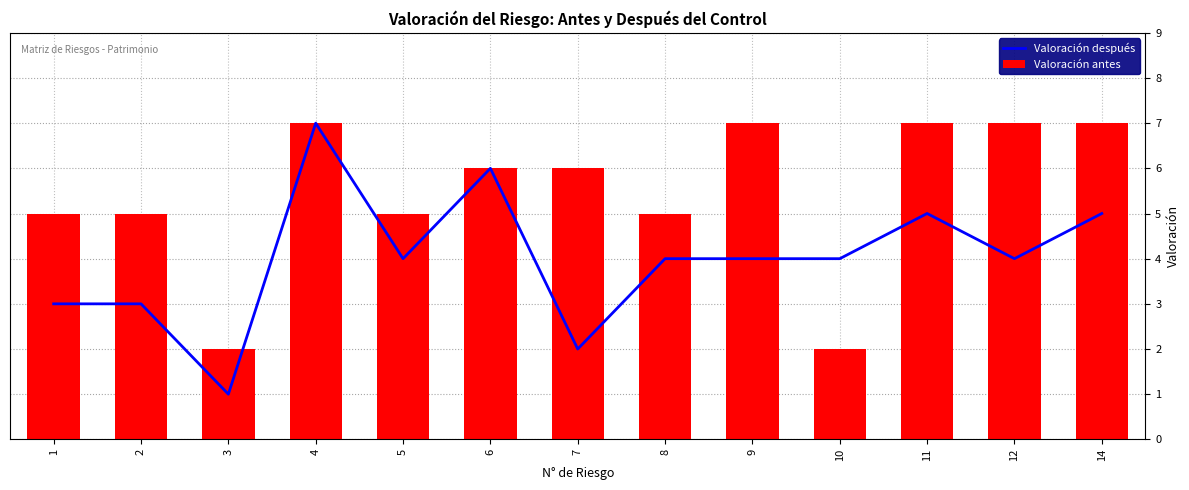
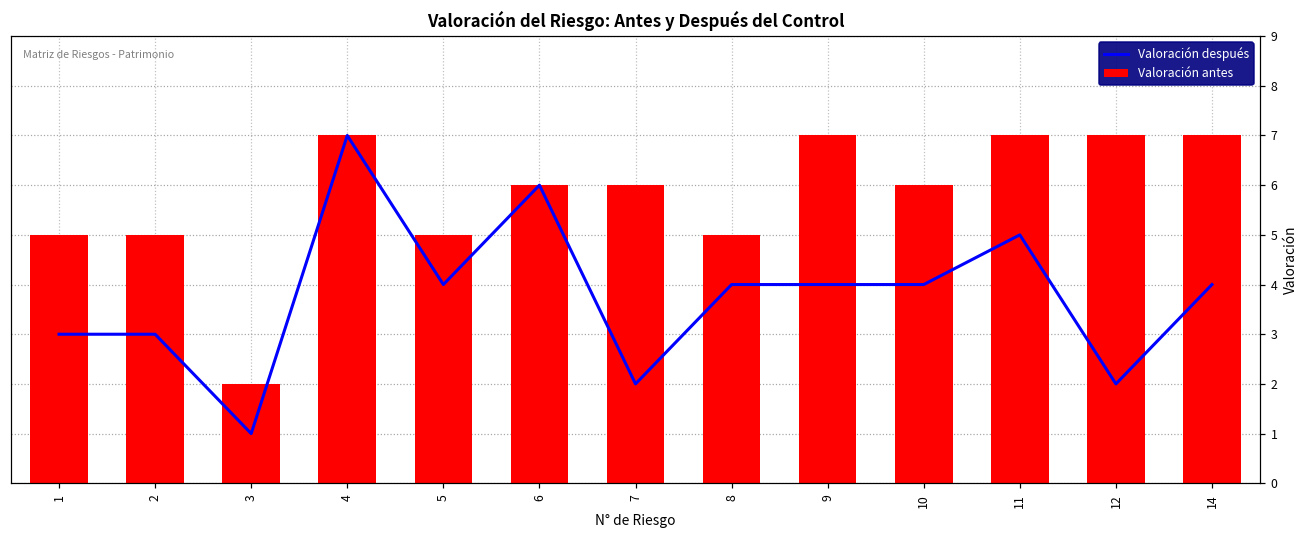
  {
    "Valoración después": {
      "1": 3,
      "2": 3,
      "3": 1,
      "4": 7,
      "5": 4,
      "6": 6,
      "7": 2,
      "8": 4,
      "9": 4,
      "10": 4,
      "11": 5,
-     "12": 4,
-     "14": 5
+     "12": 2,
+     "14": 4
    },
    "Valoración antes": {
      "1": 5,
      "2": 5,
      "3": 2,
      "4": 7,
      "5": 5,
      "6": 6,
      "7": 6,
      "8": 5,
      "9": 7,
-     "10": 2,
+     "10": 6,
      "11": 7,
      "12": 7,
      "14": 7
    }
  }
